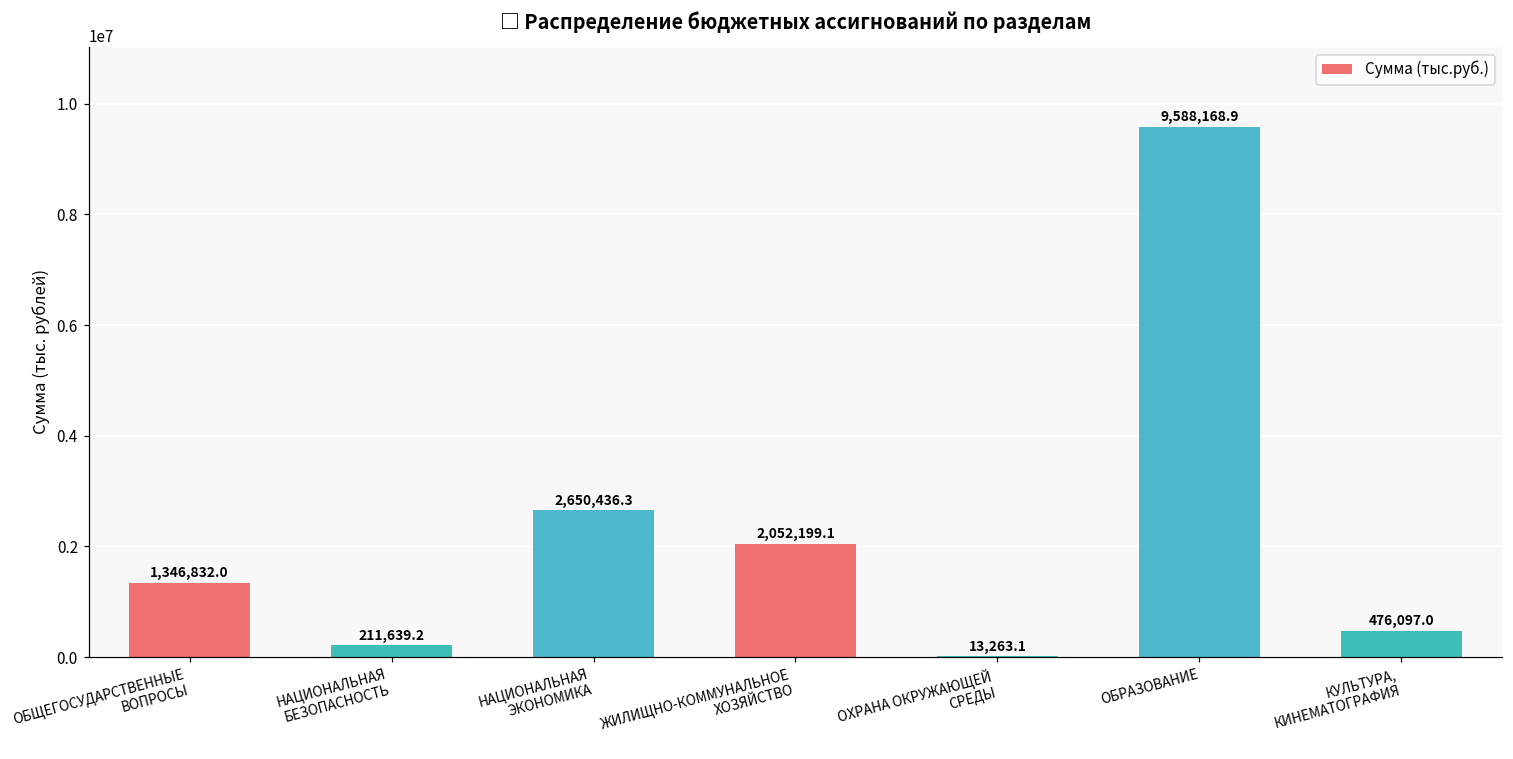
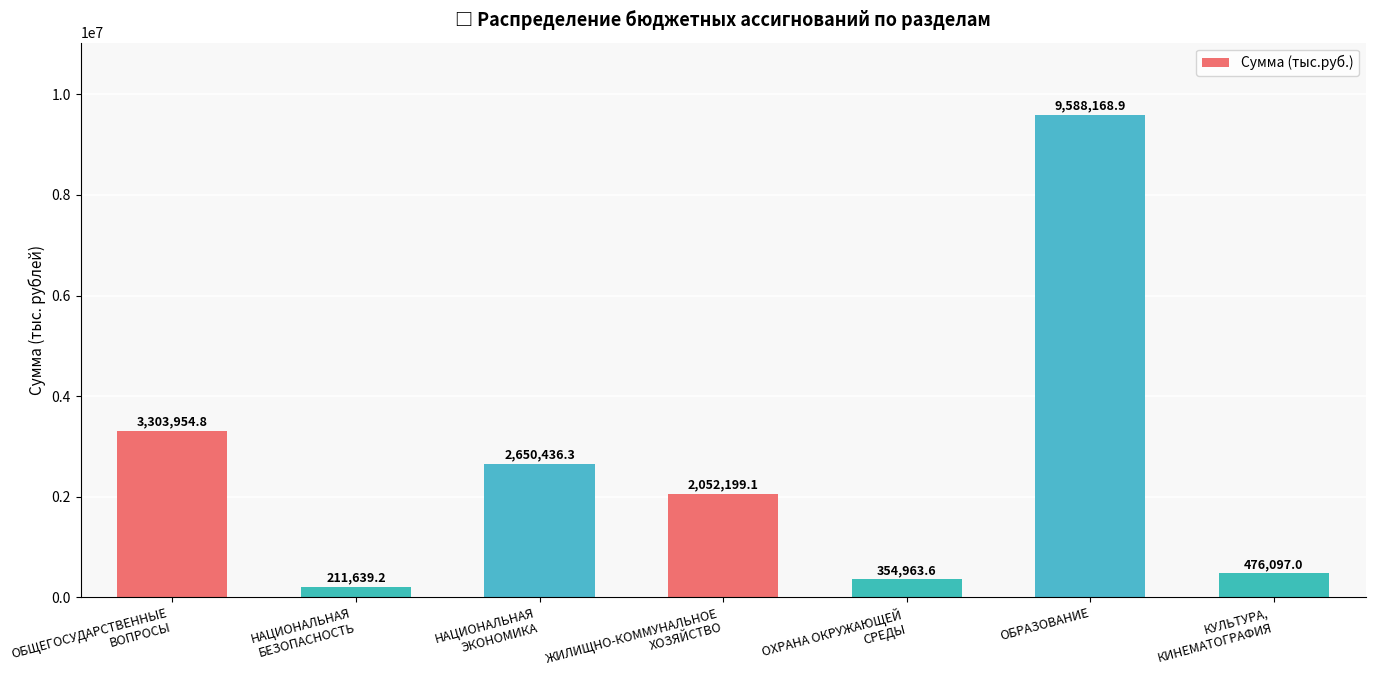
  {
-   "ОБЩЕГОСУДАРСТВЕННЫЕ ВОПРОСЫ": "1,346,832.0",
+   "ОБЩЕГОСУДАРСТВЕННЫЕ ВОПРОСЫ": "3,303,954.8",
    "НАЦИОНАЛЬНАЯ БЕЗОПАСНОСТЬ": "211,639.2",
    "НАЦИОНАЛЬНАЯ ЭКОНОМИКА": "2,650,436.3",
    "ЖИЛИЩНО-КОММУНАЛЬНОЕ ХОЗЯЙСТВО": "2,052,199.1",
-   "ОХРАНА ОКРУЖАЮЩЕЙ СРЕДЫ": "13,263.1",
+   "ОХРАНА ОКРУЖАЮЩЕЙ СРЕДЫ": "354,963.6",
    "ОБРАЗОВАНИЕ": "9,588,168.9",
    "КУЛЬТУРА, КИНЕМАТОГРАФИЯ": "476,097.0"
  }
